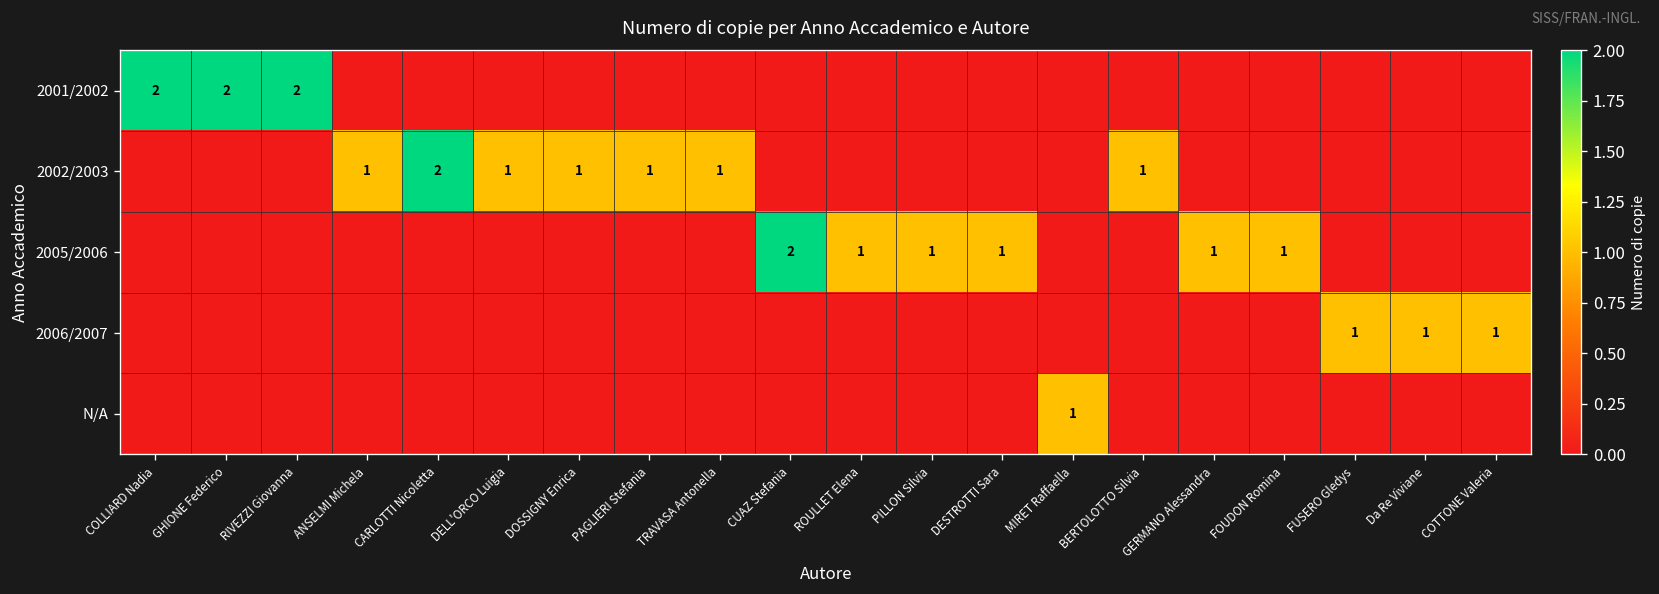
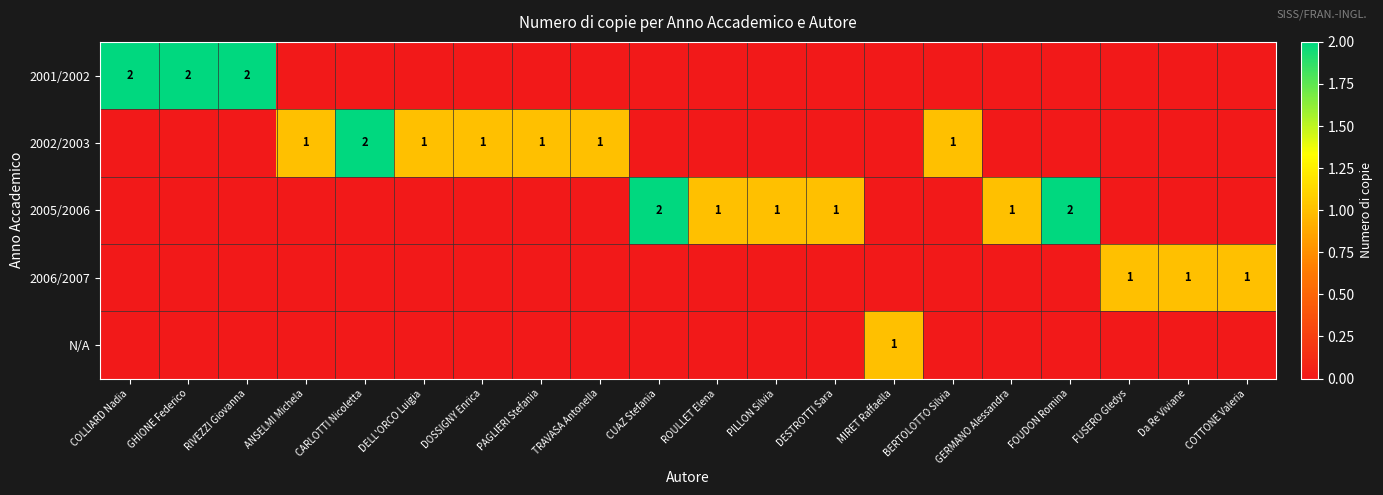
  {
    "2001/2002": {
      "COLLIARD Nadia": 2,
      "GHIONE Federico": 2,
      "RIVEZZI Giovanna": 2
    },
    "2002/2003": {
      "ANSELMI Michela": 1,
      "CARLOTTI Nicoletta": 2,
      "DELL'ORCO Luigia": 1,
      "DOSSIGNY Enrica": 1,
      "PAGLIERI Stefania": 1,
      "TRAVASA Antonella": 1,
      "BERTOLOTTO Silvia": 1
    },
    "2005/2006": {
      "CUAZ Stefania": 2,
      "ROULLET Elena": 1,
      "PILLON Silvia": 1,
      "DESTROTTI Sara": 1,
      "GERMANO Alessandra": 1,
-     "FOUDON Romina": 1
+     "FOUDON Romina": 2
    },
    "2006/2007": {
      "FUSERO Gledys": 1,
      "Da Re Viviane": 1,
      "COTTONE Valeria": 1
    },
    "N/A": {
      "MIRET Raffaella": 1
    }
  }
